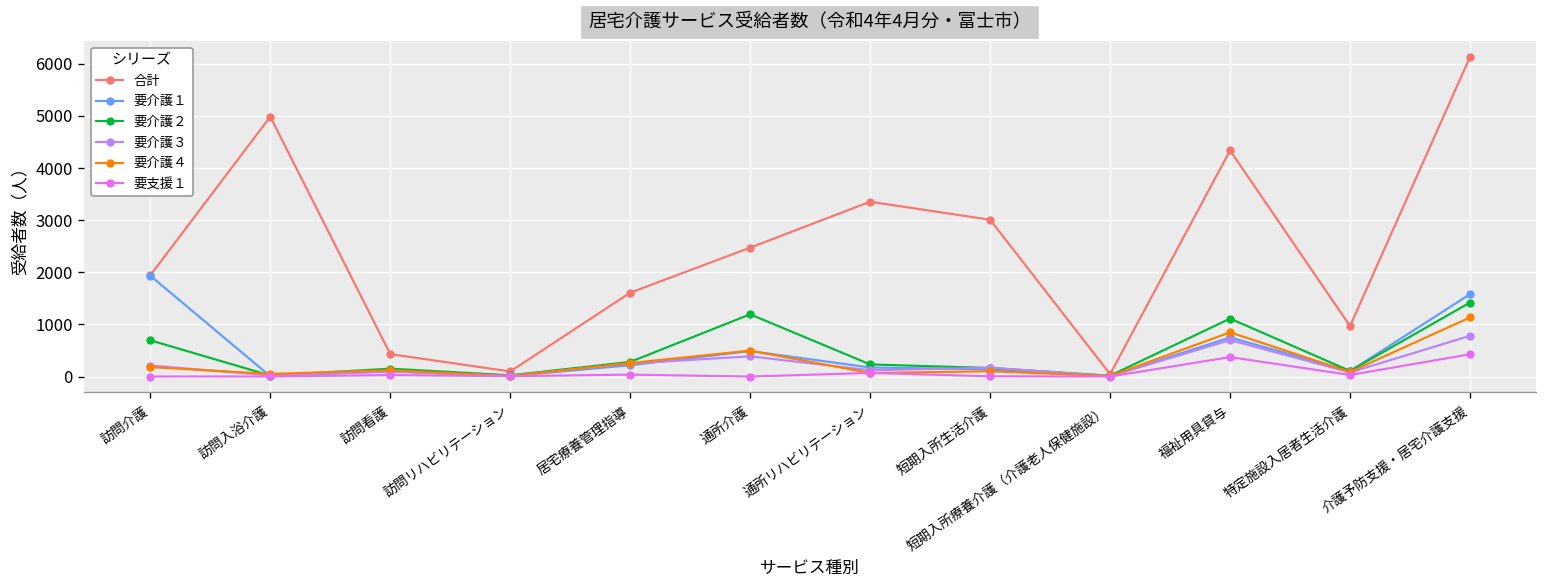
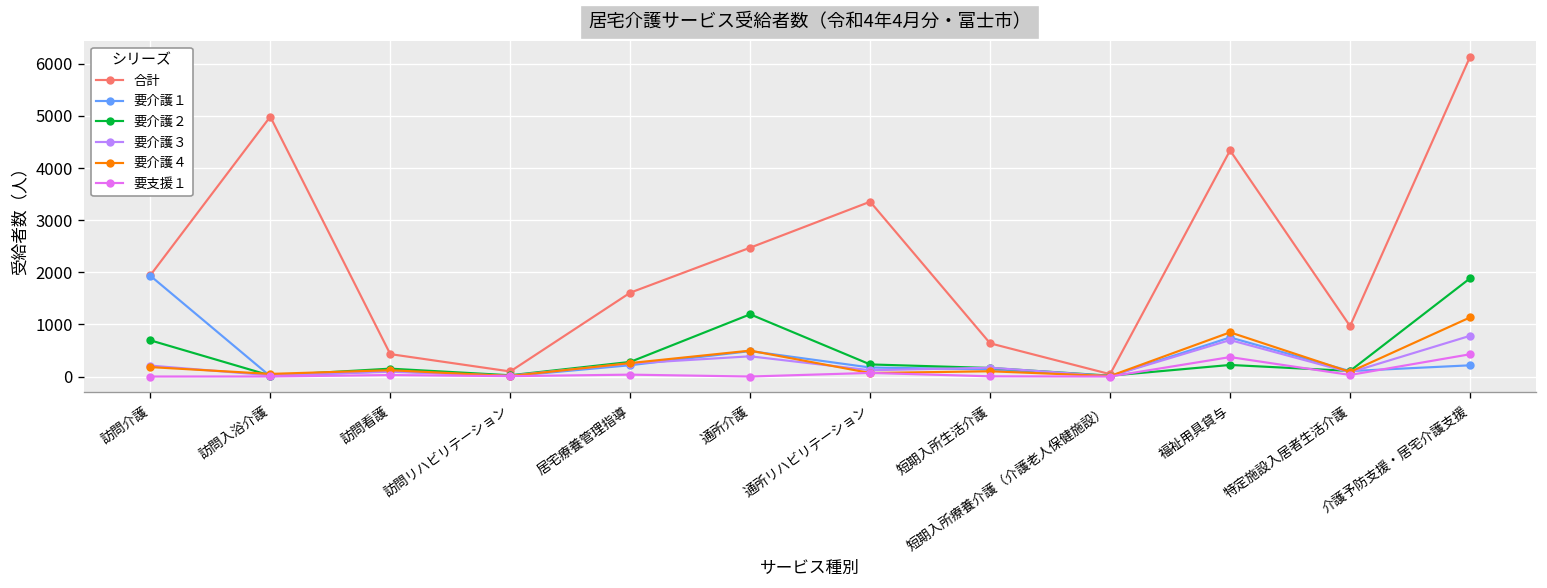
  {
    "合計": {
      "訪問入浴介護": 5000,
      "訪問看護": 400,
      "訪問リハビリテーション": 100,
      "居宅療養管理指導": 1600,
      "通所介護": 2500,
      "通所リハビリテーション": 3400,
-     "短期入所生活介護": 3000,
+     "短期入所生活介護": 600,
      "福祉用具貸与": 4300,
      "特定施設入居者生活介護": 1000,
      "介護予防支援・居宅介護支援": 6100
    },
    "要介護１": {
-     "介護予防支援・居宅介護支援": 1600
+     "介護予防支援・居宅介護支援": 200
    },
    "要介護２": {
      "訪問介護": 700,
      "通所介護": 1200,
      "通所リハビリテーション": 200,
-     "福祉用具貸与": 1100,
-     "介護予防支援・居宅介護支援": 1400
+     "福祉用具貸与": 200,
+     "介護予防支援・居宅介護支援": 1900
    },
    "要介護４": {
      "福祉用具貸与": 800,
      "介護予防支援・居宅介護支援": 1100
    }
  }
